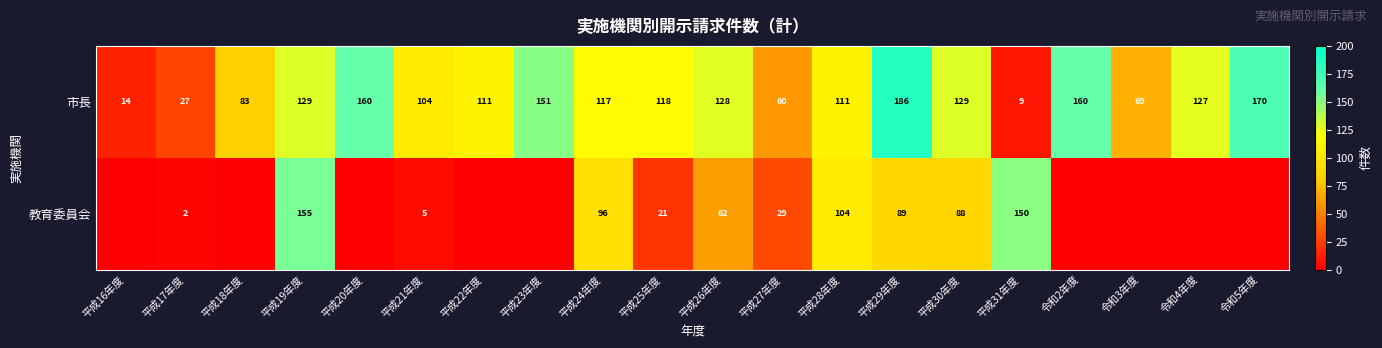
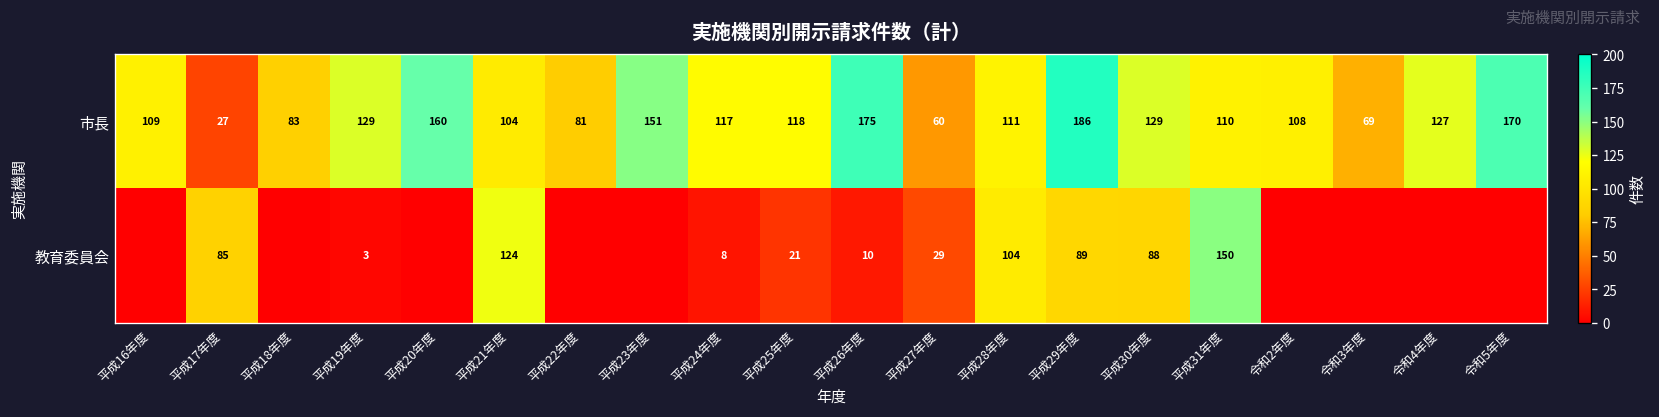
  {
    "市長": {
-     "平成16年度": 14,
+     "平成16年度": 109,
      "平成17年度": 27,
      "平成18年度": 83,
      "平成19年度": 129,
      "平成20年度": 160,
      "平成21年度": 104,
-     "平成22年度": 111,
+     "平成22年度": 81,
      "平成23年度": 151,
      "平成24年度": 117,
      "平成25年度": 118,
-     "平成26年度": 128,
+     "平成26年度": 175,
      "平成27年度": 60,
      "平成28年度": 111,
      "平成29年度": 186,
      "平成30年度": 129,
-     "平成31年度": 9,
-     "令和2年度": 160,
+     "平成31年度": 110,
+     "令和2年度": 108,
      "令和3年度": 69,
      "令和4年度": 127,
      "令和5年度": 170
    },
    "教育委員会": {
-     "平成17年度": 2,
-     "平成19年度": 155,
-     "平成21年度": 5,
-     "平成24年度": 96,
+     "平成17年度": 85,
+     "平成19年度": 3,
+     "平成21年度": 124,
+     "平成24年度": 8,
      "平成25年度": 21,
-     "平成26年度": 62,
+     "平成26年度": 10,
      "平成27年度": 29,
      "平成28年度": 104,
      "平成29年度": 89,
      "平成30年度": 88,
      "平成31年度": 150
    }
  }
